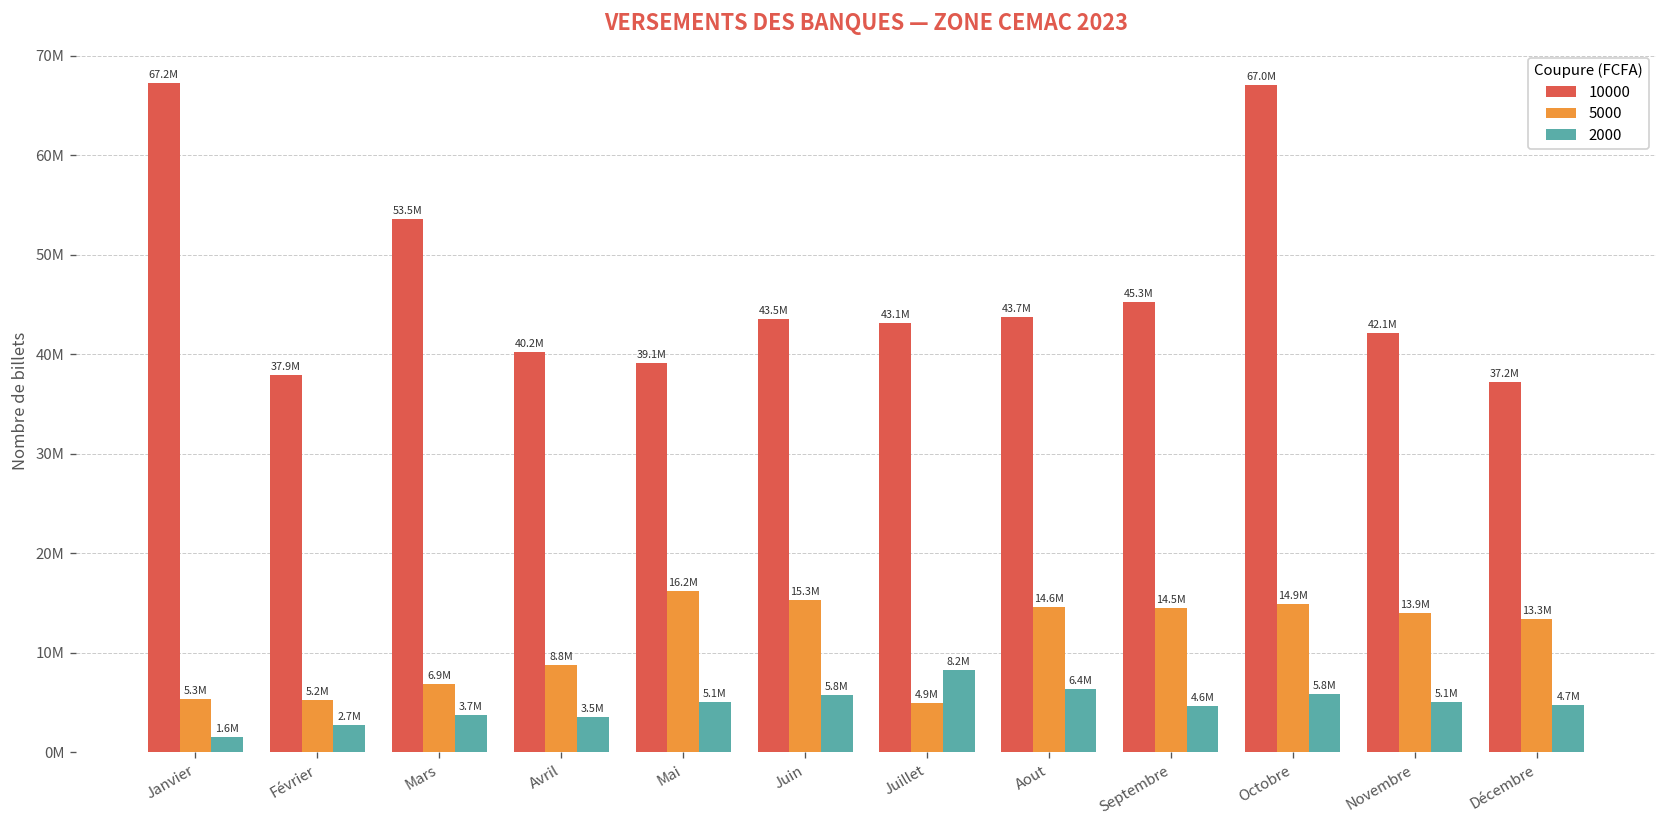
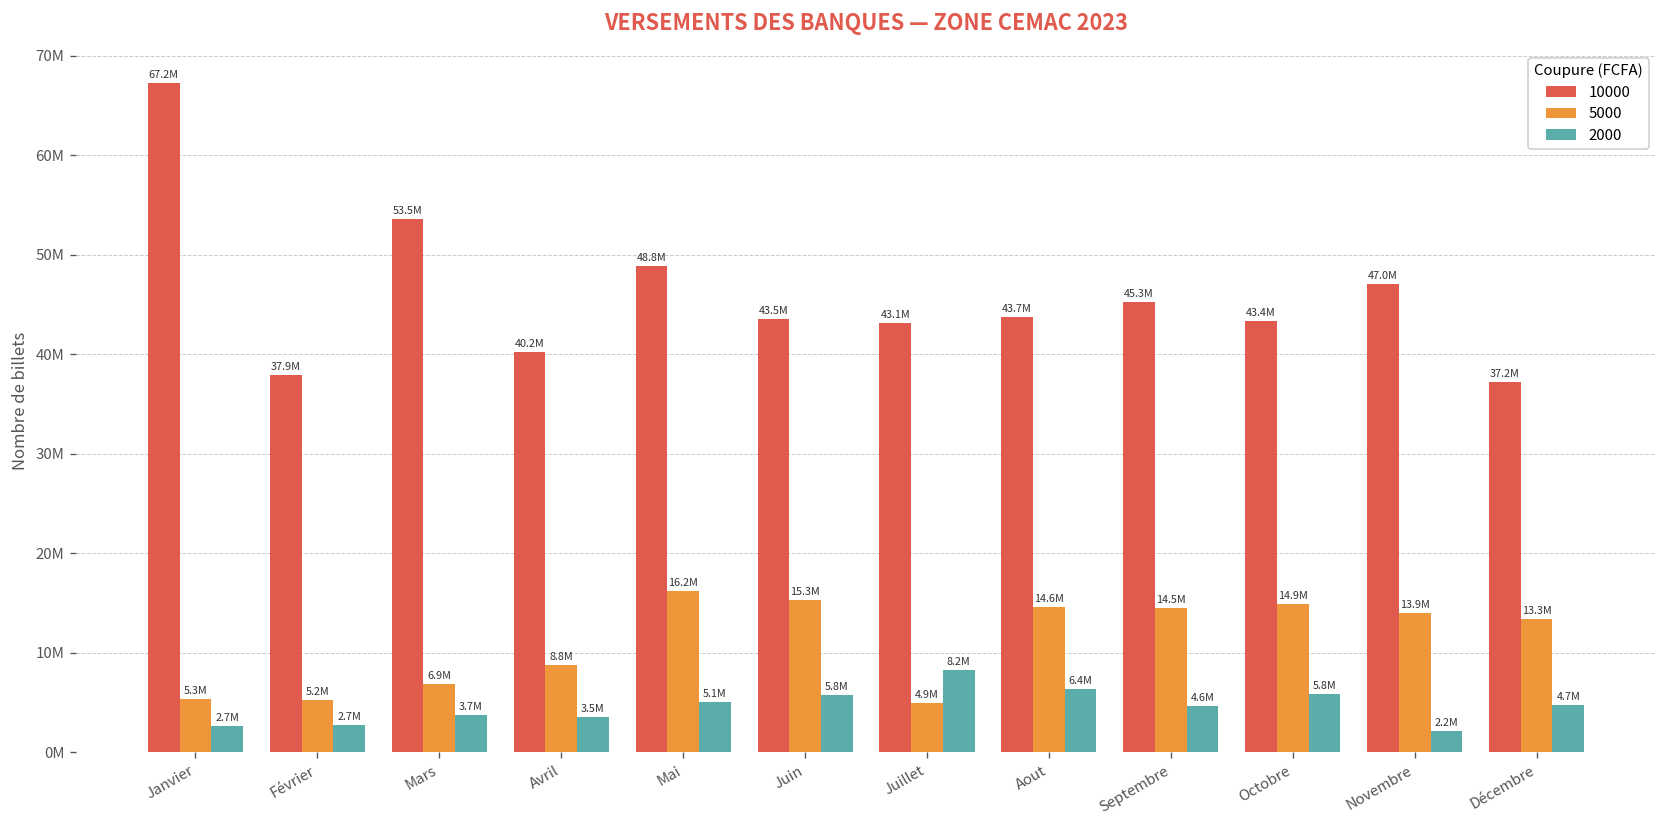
  {
    "10000": {
      "Janvier": "67.2M",
      "Février": "37.9M",
      "Mars": "53.5M",
      "Avril": "40.2M",
-     "Mai": "39.1M",
+     "Mai": "48.8M",
      "Juin": "43.5M",
      "Juillet": "43.1M",
      "Aout": "43.7M",
      "Septembre": "45.3M",
-     "Octobre": "67.0M",
-     "Novembre": "42.1M",
+     "Octobre": "43.4M",
+     "Novembre": "47.0M",
      "Décembre": "37.2M"
    },
    "5000": {
      "Janvier": "5.3M",
      "Février": "5.2M",
      "Mars": "6.9M",
      "Avril": "8.8M",
      "Mai": "16.2M",
      "Juin": "15.3M",
      "Juillet": "4.9M",
      "Aout": "14.6M",
      "Septembre": "14.5M",
      "Octobre": "14.9M",
      "Novembre": "13.9M",
      "Décembre": "13.3M"
    },
    "2000": {
-     "Janvier": "1.6M",
+     "Janvier": "2.7M",
      "Février": "2.7M",
      "Mars": "3.7M",
      "Avril": "3.5M",
      "Mai": "5.1M",
      "Juin": "5.8M",
      "Juillet": "8.2M",
      "Aout": "6.4M",
      "Septembre": "4.6M",
      "Octobre": "5.8M",
-     "Novembre": "5.1M",
+     "Novembre": "2.2M",
      "Décembre": "4.7M"
    }
  }
